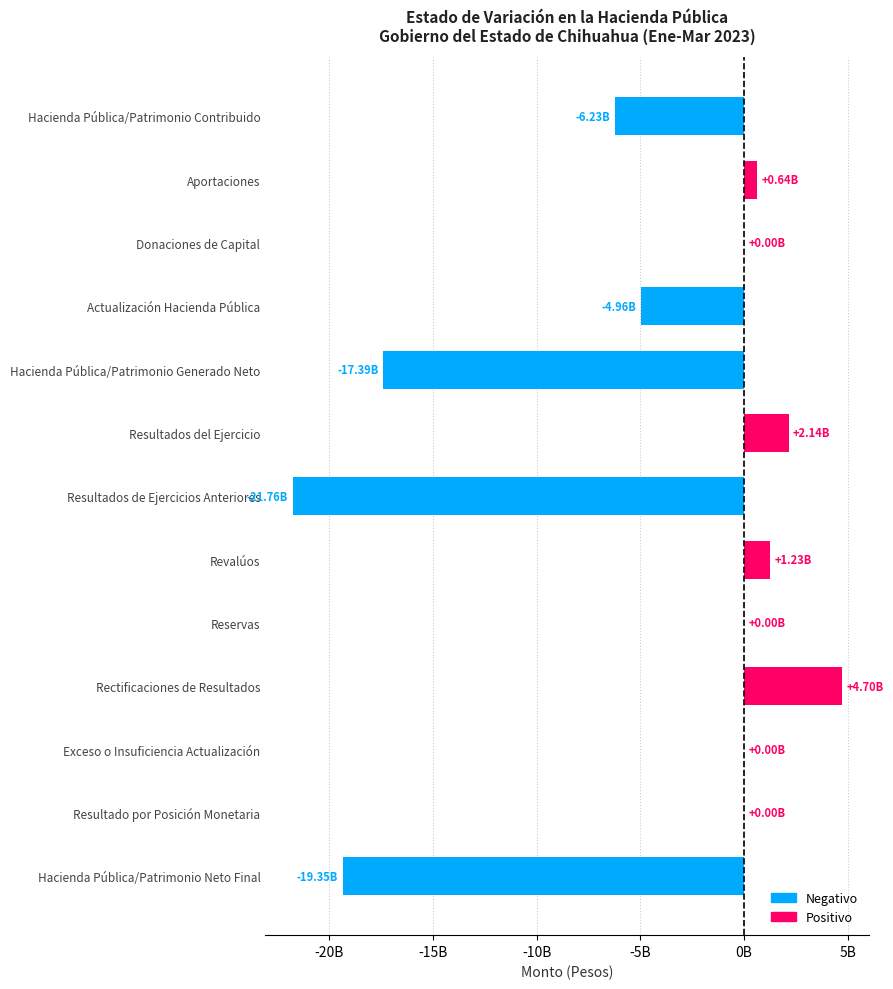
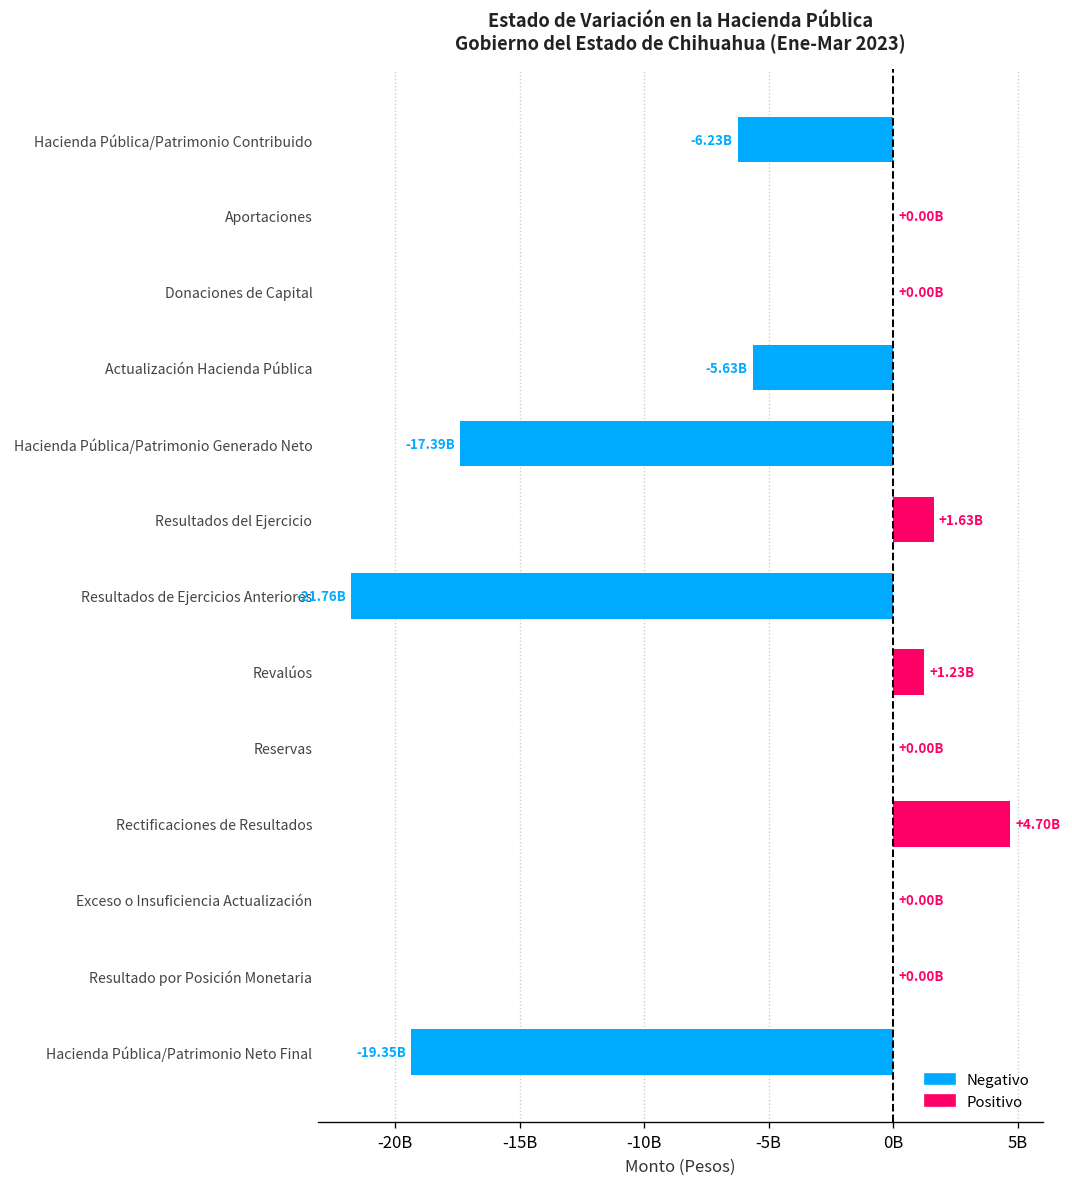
  {
    "Hacienda Pública/Patrimonio Contribuido": "-6.23B",
-   "Aportaciones": "+0.64B",
+   "Aportaciones": "+0.00B",
    "Donaciones de Capital": "+0.00B",
-   "Actualización Hacienda Pública": "-4.96B",
+   "Actualización Hacienda Pública": "-5.63B",
    "Hacienda Pública/Patrimonio Generado Neto": "-17.39B",
-   "Resultados del Ejercicio": "+2.14B",
+   "Resultados del Ejercicio": "+1.63B",
    "Resultados de Ejercicios Anteriores": "-21.76B",
    "Revalúos": "+1.23B",
    "Reservas": "+0.00B",
    "Rectificaciones de Resultados": "+4.70B",
    "Exceso o Insuficiencia Actualización": "+0.00B",
    "Resultado por Posición Monetaria": "+0.00B",
    "Hacienda Pública/Patrimonio Neto Final": "-19.35B"
  }
